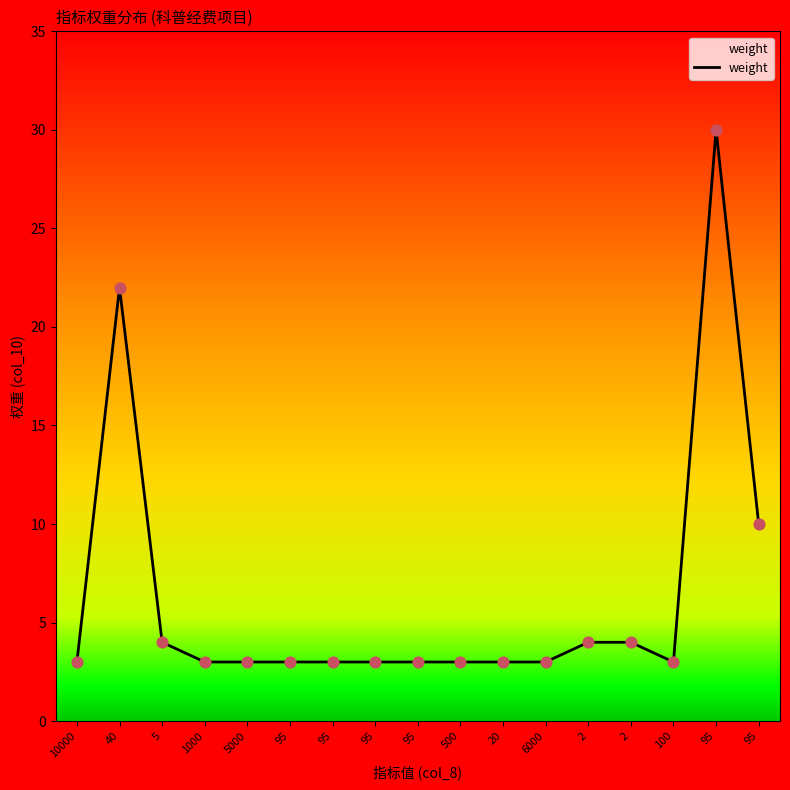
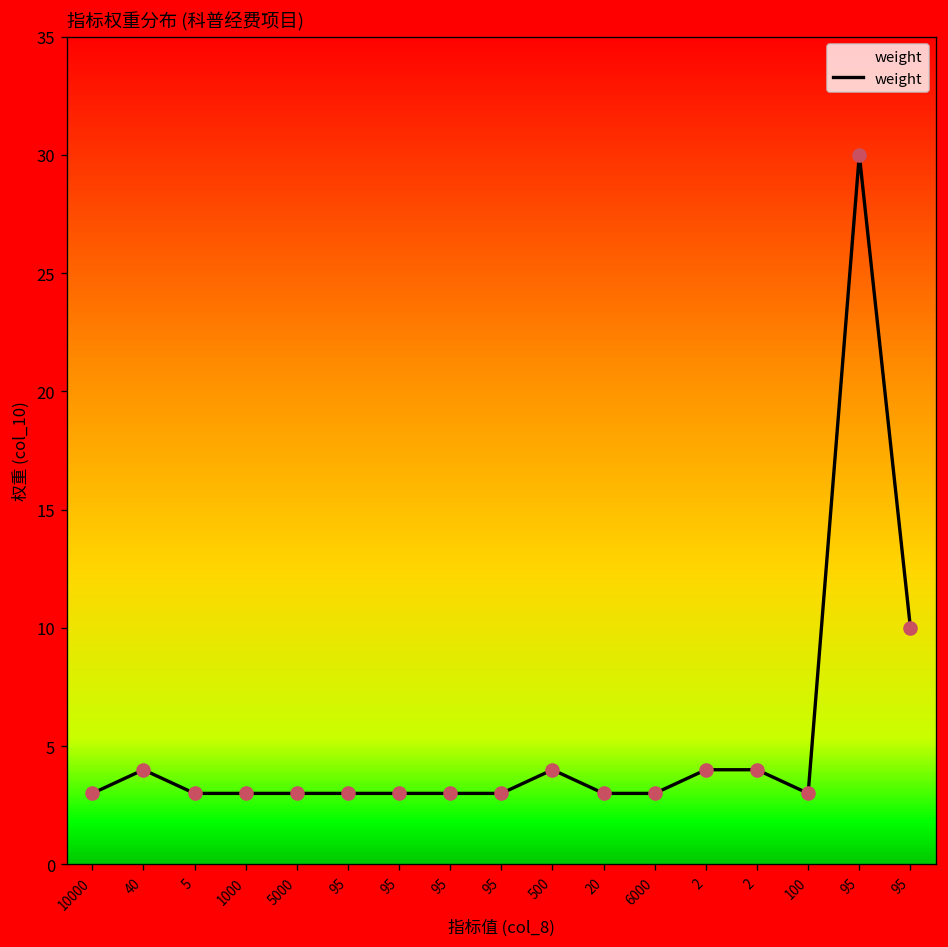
  {
    "10000": 3,
-   "40": 22,
-   "5": 4,
+   "40": 4,
+   "5": 3,
    "1000": 3,
    "5000": 3,
-   "500": 3,
+   "500": 4,
    "20": 3,
    "6000": 3,
    "100": 3
  }
